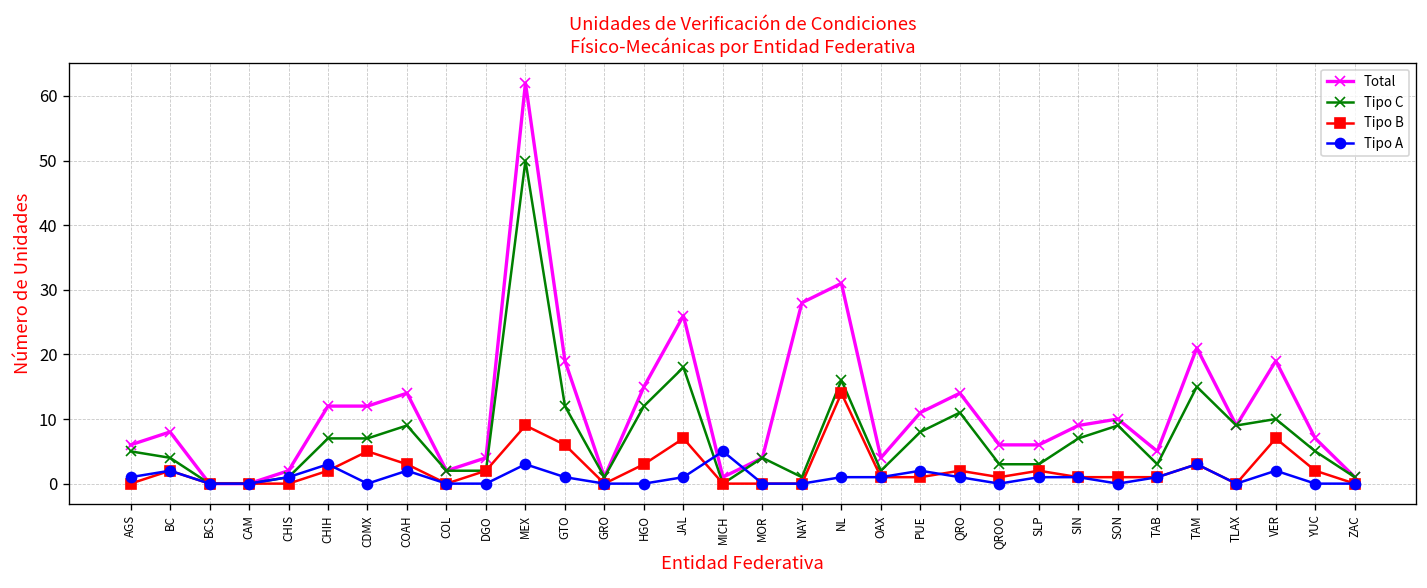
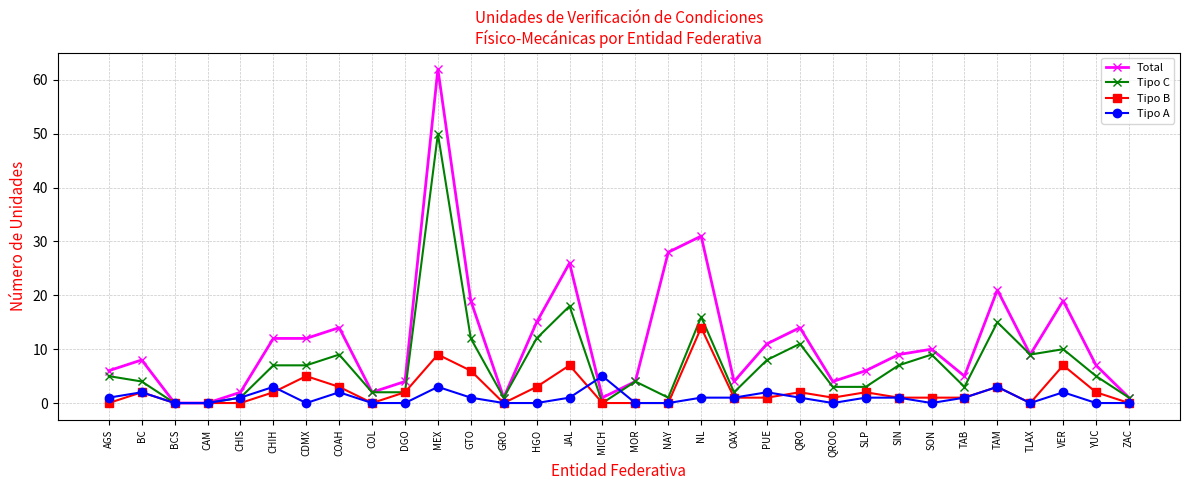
  {
    "Total": {
      "AGS": 6,
      "BC": 8,
      "CHIS": 2,
      "CHIH": 12,
      "CDMX": 12,
      "COAH": 14,
      "DGO": 4,
      "MEX": 62,
      "GTO": 19,
      "HGO": 15,
      "JAL": 26,
      "MICH": 1,
      "NAY": 28,
      "NL": 31,
      "OAX": 4,
      "PUE": 11,
      "QRO": 14,
-     "QROO": 6,
+     "QROO": 4,
      "SLP": 6,
      "SIN": 9,
      "SON": 10,
      "TAB": 5,
      "TAM": 21,
      "VER": 19,
      "YUC": 7
    },
    "Tipo C": {
      "AGS": 5,
      "BC": 4,
      "CHIH": 7,
      "CDMX": 7,
      "COAH": 9,
      "MEX": 50,
      "GTO": 12,
      "HGO": 12,
      "JAL": 18,
      "NAY": 1,
      "NL": 16,
      "OAX": 2,
      "PUE": 8,
      "QRO": 11,
      "QROO": 3,
      "SLP": 3,
      "SIN": 7,
      "SON": 9,
      "TAB": 3,
      "TAM": 15,
      "VER": 10,
      "YUC": 5
    },
    "Tipo B": {
      "AGS": 0,
      "CHIS": 0,
      "CHIH": 2,
      "CDMX": 5,
      "COAH": 3,
      "MEX": 9,
      "GTO": 6,
      "HGO": 3,
      "JAL": 7,
      "NL": 14,
      "PUE": 1,
      "QRO": 2,
      "QROO": 1,
      "SLP": 2,
      "SON": 1,
      "VER": 7,
      "YUC": 2
    },
    "Tipo A": {
      "AGS": 1,
      "CHIH": 3,
      "CDMX": 0,
      "COAH": 2,
      "DGO": 0,
      "MEX": 3,
      "GTO": 1,
      "HGO": 0,
      "JAL": 1,
      "MICH": 5,
      "NL": 1,
      "PUE": 2,
      "QRO": 1,
      "QROO": 0,
      "SLP": 1,
      "SON": 0,
      "VER": 2,
      "YUC": 0
    }
  }
